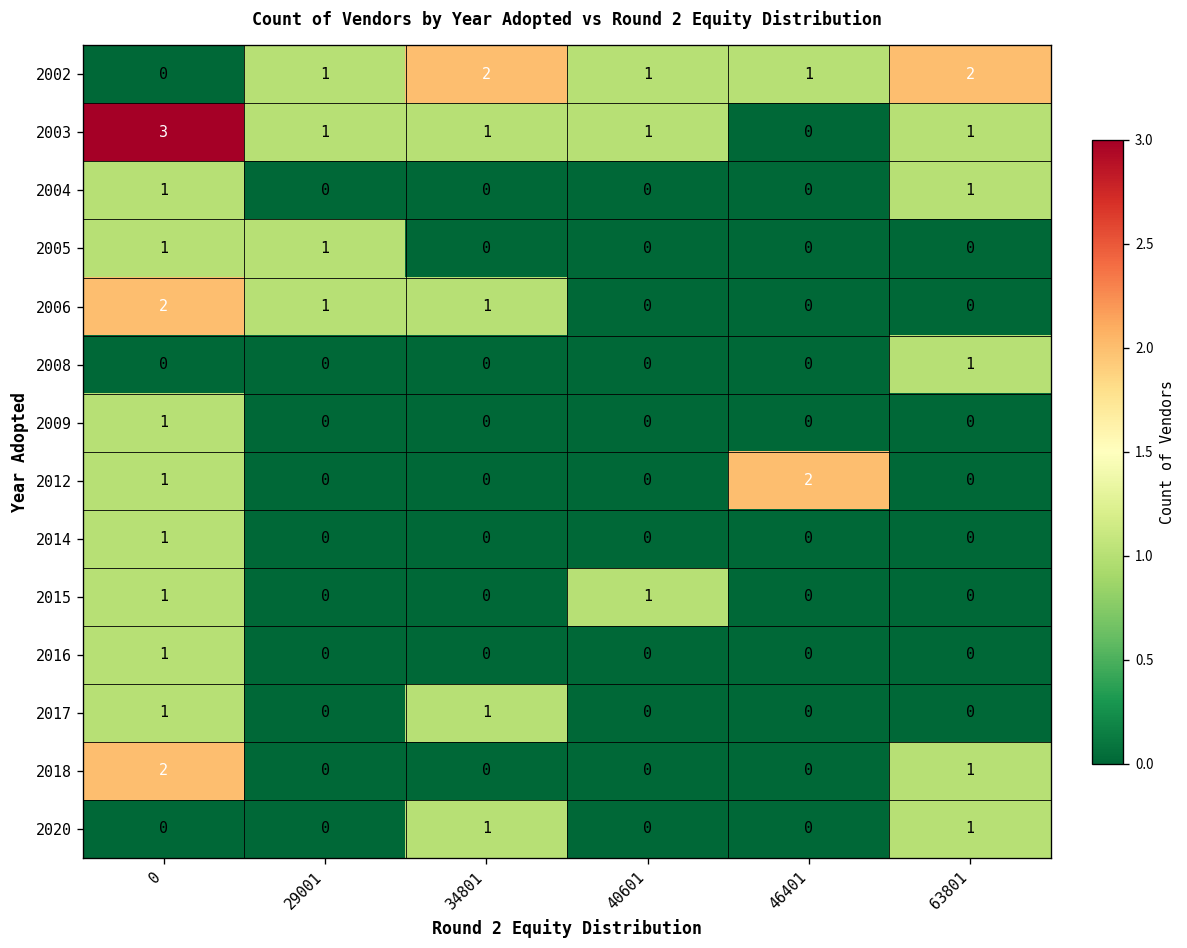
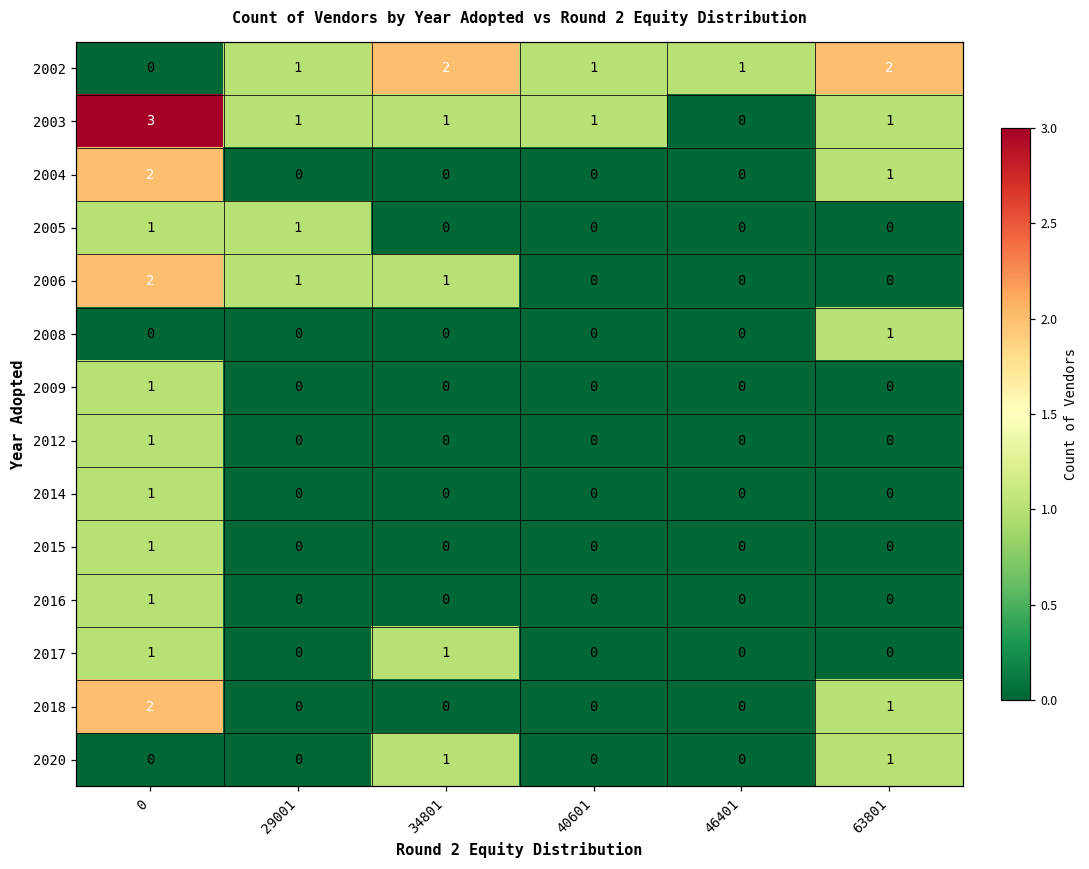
  {
    "2002": {
      "0": 0,
      "29001": 1,
      "34801": 2,
      "40601": 1,
      "46401": 1,
      "63801": 2
    },
    "2003": {
      "0": 3,
      "29001": 1,
      "34801": 1,
      "40601": 1,
      "46401": 0,
      "63801": 1
    },
    "2004": {
-     "0": 1,
+     "0": 2,
      "29001": 0,
      "34801": 0,
      "40601": 0,
      "46401": 0,
      "63801": 1
    },
    "2005": {
      "0": 1,
      "29001": 1,
      "34801": 0,
      "40601": 0,
      "46401": 0,
      "63801": 0
    },
    "2006": {
      "0": 2,
      "29001": 1,
      "34801": 1,
      "40601": 0,
      "46401": 0,
      "63801": 0
    },
    "2008": {
      "0": 0,
      "29001": 0,
      "34801": 0,
      "40601": 0,
      "46401": 0,
      "63801": 1
    },
    "2009": {
      "0": 1,
      "29001": 0,
      "34801": 0,
      "40601": 0,
      "46401": 0,
      "63801": 0
    },
    "2012": {
      "0": 1,
      "29001": 0,
      "34801": 0,
      "40601": 0,
-     "46401": 2,
+     "46401": 0,
      "63801": 0
    },
    "2014": {
      "0": 1,
      "29001": 0,
      "34801": 0,
      "40601": 0,
      "46401": 0,
      "63801": 0
    },
    "2015": {
      "0": 1,
      "29001": 0,
      "34801": 0,
-     "40601": 1,
+     "40601": 0,
      "46401": 0,
      "63801": 0
    },
    "2016": {
      "0": 1,
      "29001": 0,
      "34801": 0,
      "40601": 0,
      "46401": 0,
      "63801": 0
    },
    "2017": {
      "0": 1,
      "29001": 0,
      "34801": 1,
      "40601": 0,
      "46401": 0,
      "63801": 0
    },
    "2018": {
      "0": 2,
      "29001": 0,
      "34801": 0,
      "40601": 0,
      "46401": 0,
      "63801": 1
    },
    "2020": {
      "0": 0,
      "29001": 0,
      "34801": 1,
      "40601": 0,
      "46401": 0,
      "63801": 1
    }
  }
